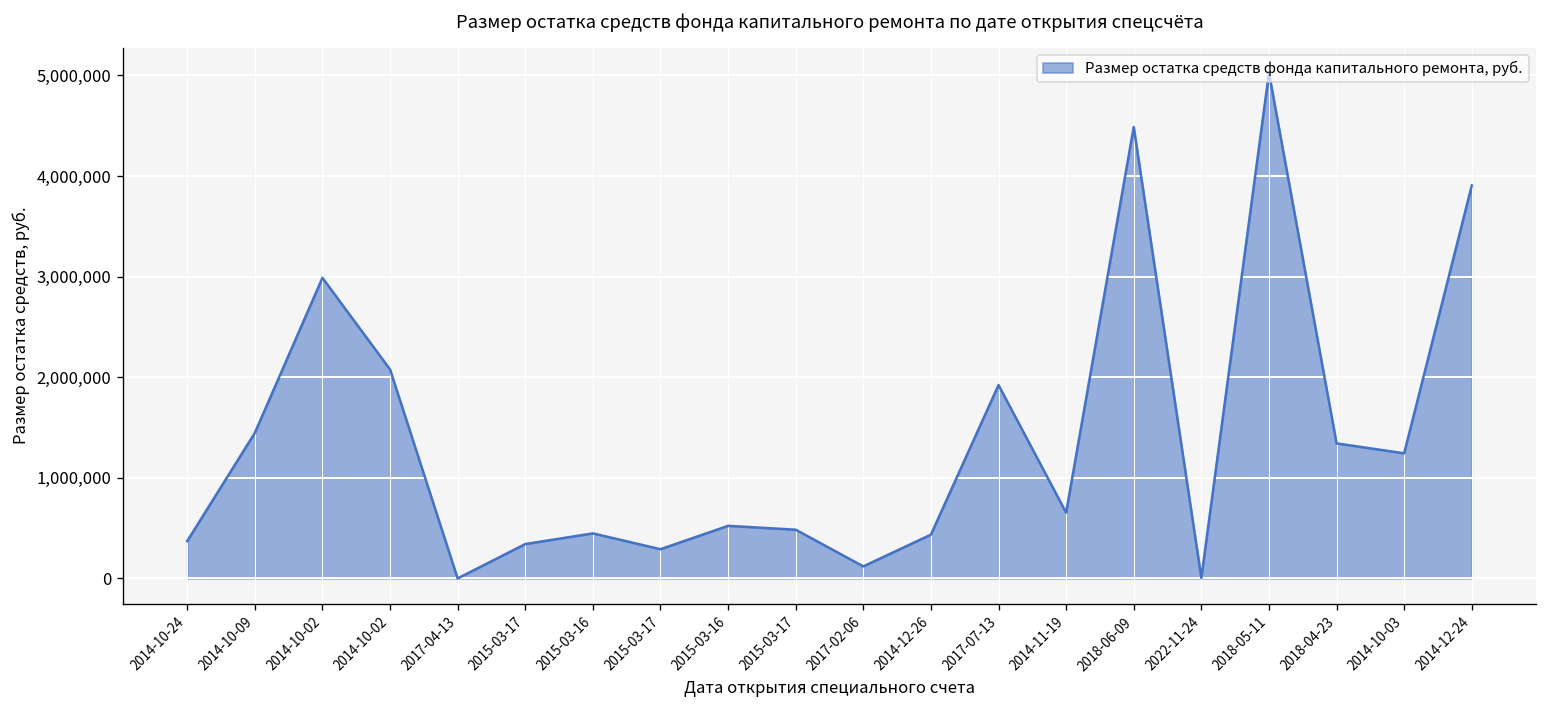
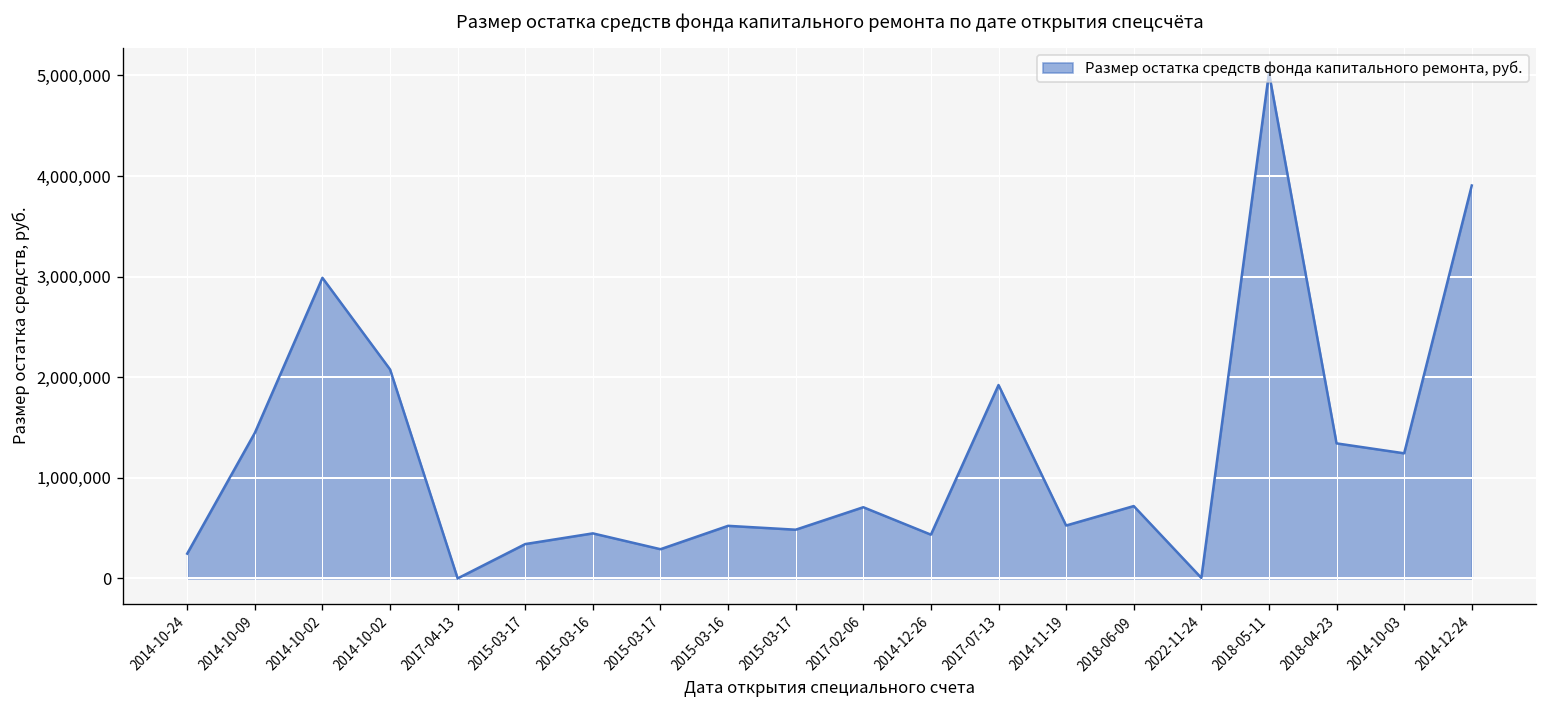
  {
-   "2014-10-24": "400,000",
+   "2014-10-24": "200,000",
    "2014-10-09": "1,400,000",
    "2017-04-13": "0",
-   "2017-02-06": "100,000",
+   "2017-02-06": "700,000",
    "2014-12-26": "400,000",
    "2017-07-13": "1,900,000",
-   "2014-11-19": "700,000",
-   "2018-06-09": "4,500,000",
+   "2014-11-19": "500,000",
+   "2018-06-09": "700,000",
    "2022-11-24": "0",
    "2018-04-23": "1,300,000",
    "2014-10-03": "1,200,000",
    "2014-12-24": "3,900,000"
  }
